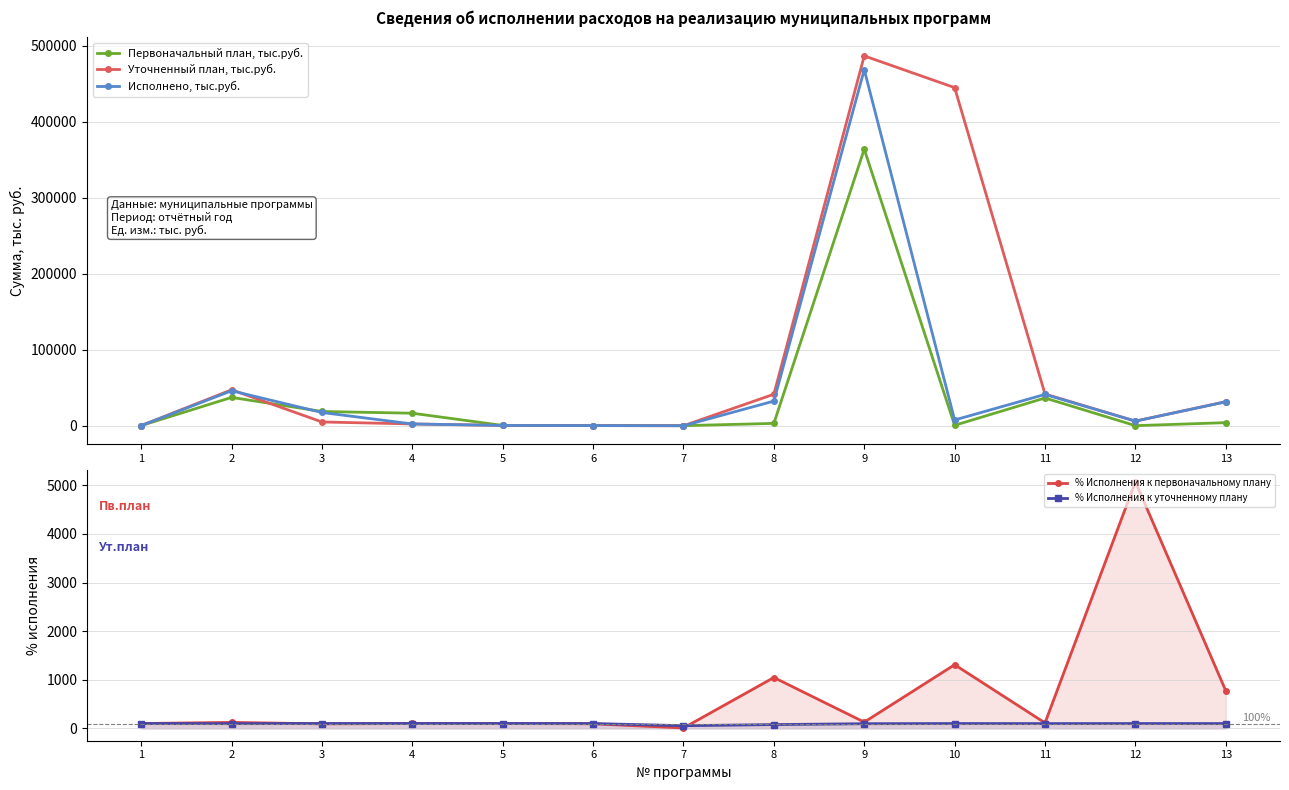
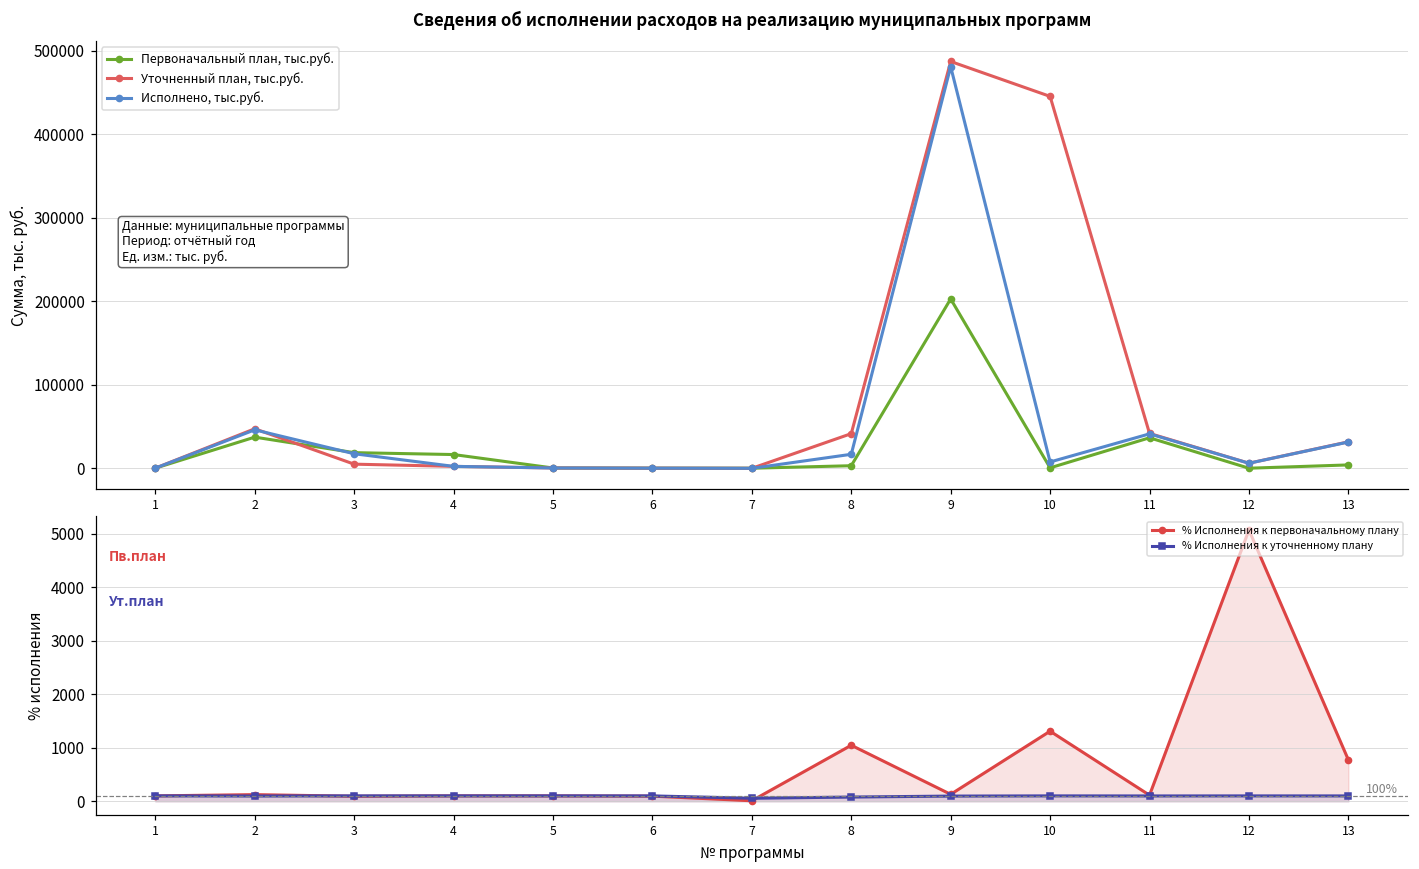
  {
    "Сведения об исполнении расходов на реализацию муниципальных программ": {
      "Первоначальный план, тыс.руб.": {
        "2": 40000,
        "4": 20000,
        "8": 0,
-       "9": 360000,
+       "9": 200000,
        "10": 0,
        "11": 40000,
        "12": 0,
        "13": 0
      },
      "Уточненный план, тыс.руб.": {
        "3": 0,
        "8": 40000,
        "9": 490000,
        "10": 450000
      },
      "Исполнено, тыс.руб.": {
-       "8": 30000,
-       "9": 470000,
+       "8": 20000,
+       "9": 480000,
        "10": 10000
      }
    }
  }
